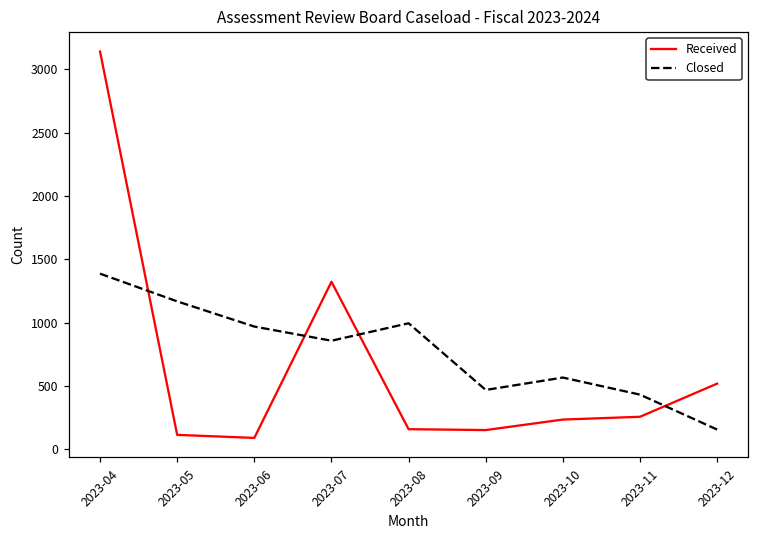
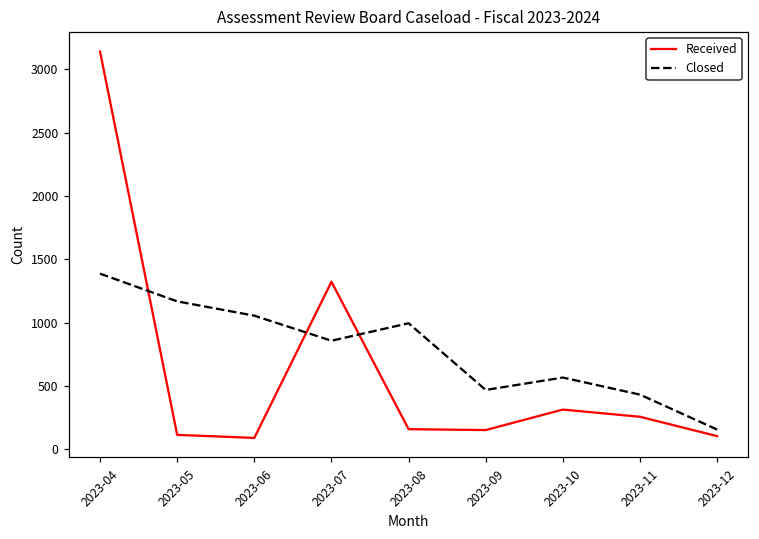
  {
    "Received": {
      "2023-04": 3140,
      "2023-05": 110,
      "2023-06": 90,
      "2023-07": 1320,
      "2023-08": 160,
      "2023-09": 150,
-     "2023-10": 230,
+     "2023-10": 310,
      "2023-11": 260,
-     "2023-12": 520
+     "2023-12": 100
    },
    "Closed": {
      "2023-04": 1390,
      "2023-05": 1170,
-     "2023-06": 970,
+     "2023-06": 1050,
      "2023-07": 860,
      "2023-08": 990,
      "2023-09": 470,
      "2023-10": 570,
      "2023-11": 430,
      "2023-12": 150
    }
  }
